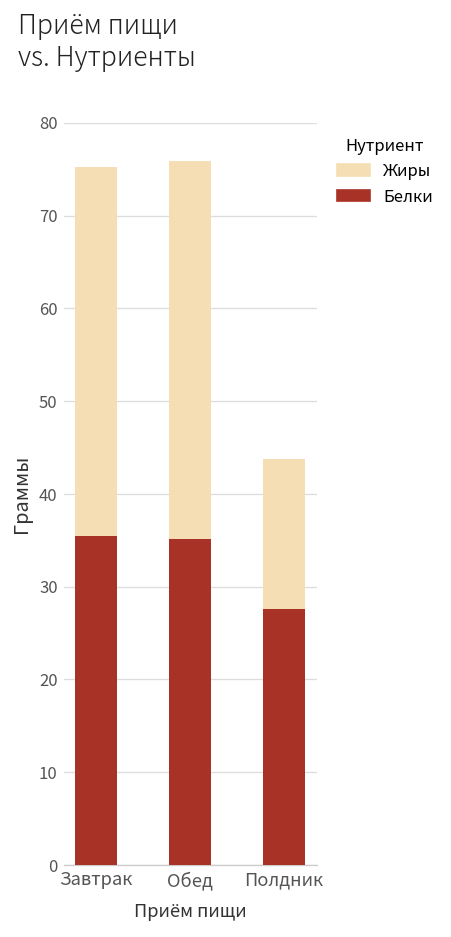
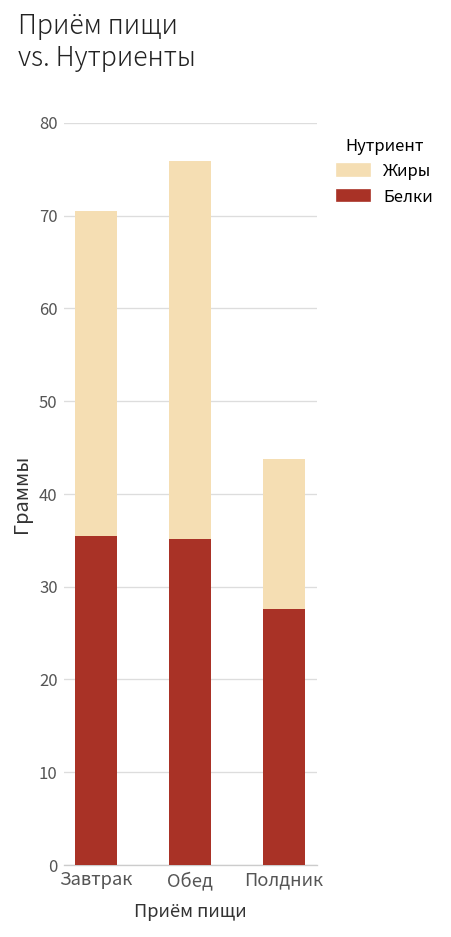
  {
    "Белки": {
      "Завтрак": 35,
      "Обед": 35,
      "Полдник": 28
    },
    "Жиры": {
-     "Завтрак": 40,
+     "Завтрак": 35,
      "Обед": 41,
      "Полдник": 16
    }
  }
